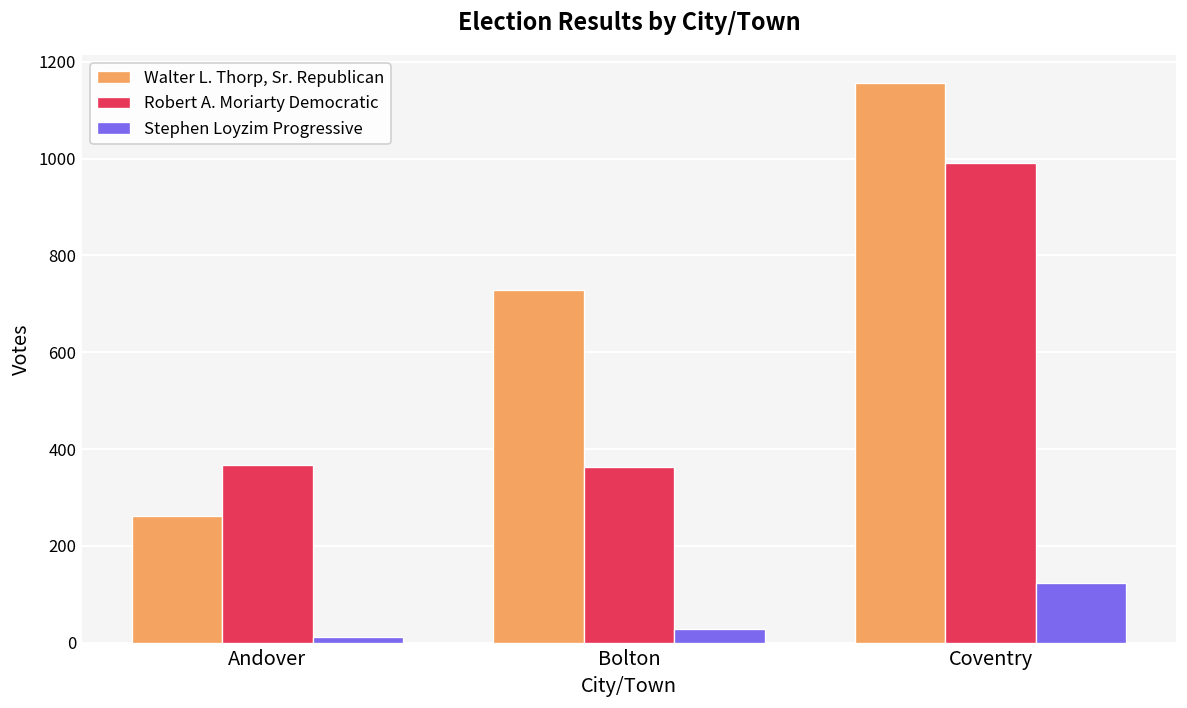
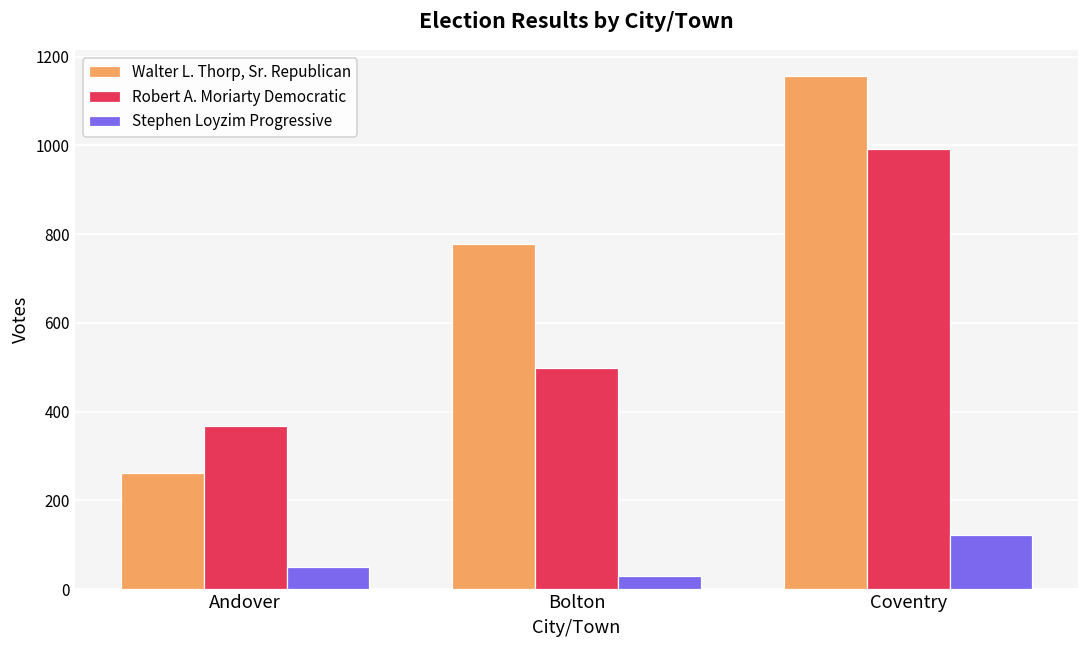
  {
    "Walter L. Thorp, Sr. Republican": {
      "Andover": 260,
-     "Bolton": 730,
+     "Bolton": 780,
      "Coventry": 1160
    },
    "Robert A. Moriarty Democratic": {
      "Andover": 370,
-     "Bolton": 360,
+     "Bolton": 500,
      "Coventry": 990
    },
    "Stephen Loyzim Progressive": {
-     "Andover": 10,
+     "Andover": 50,
      "Bolton": 30,
      "Coventry": 120
    }
  }
